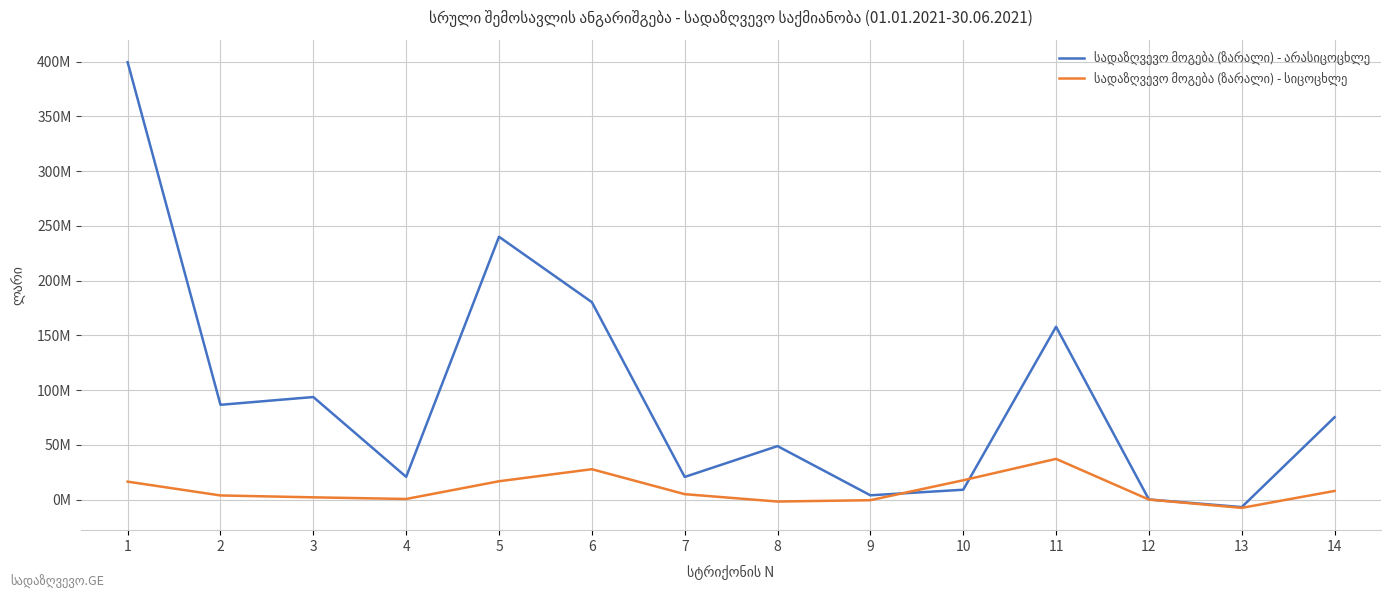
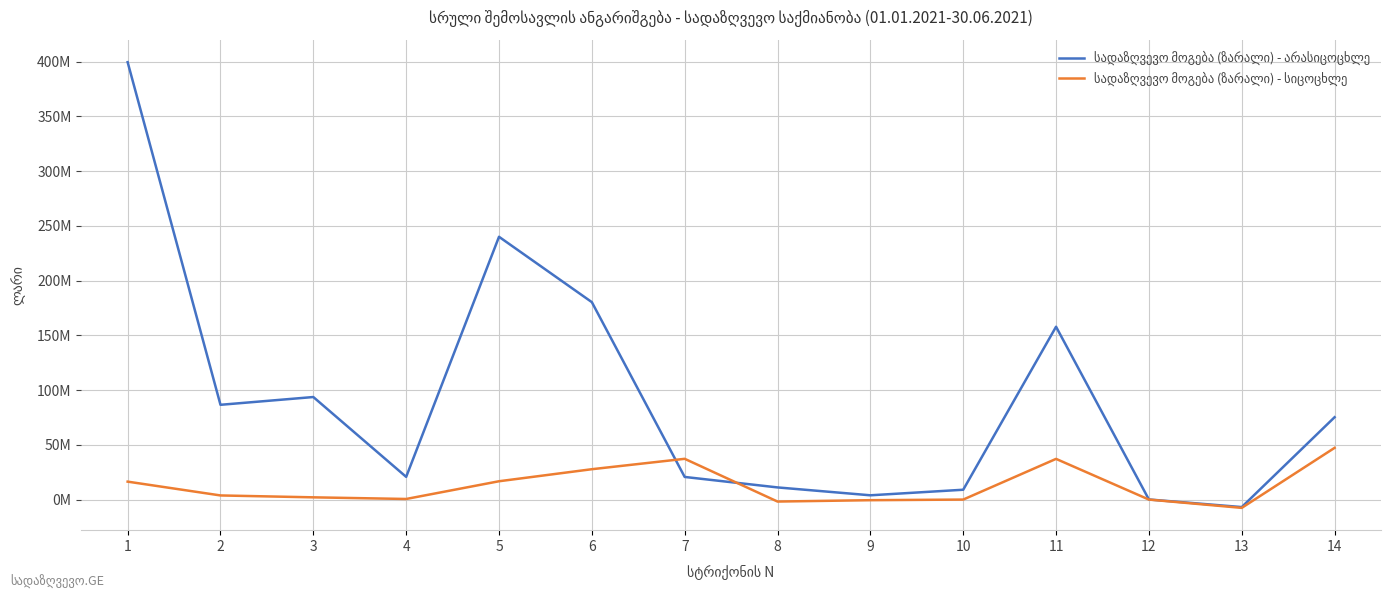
  {
    "სადაზღვევო მოგება (ზარალი) - არასიცოცხლე": {
      "1": 399000000,
      "2": 87000000,
      "3": 94000000,
      "4": 21000000,
      "5": 240000000,
      "6": 180000000,
      "7": 21000000,
-     "8": 49000000,
+     "8": 11000000,
      "9": 4000000,
      "10": 9000000,
      "11": 158000000,
      "14": 75000000
    },
    "სადაზღვევო მოგება (ზარალი) - სიცოცხლე": {
      "1": 16000000,
      "2": 4000000,
      "3": 2000000,
      "4": 1000000,
      "5": 17000000,
      "6": 28000000,
-     "7": 5000000,
+     "7": 37000000,
      "8": -2000000,
      "9": -1000000,
-     "10": 18000000,
+     "10": 0,
      "11": 37000000,
-     "14": 8000000
+     "14": 47000000
    }
  }
